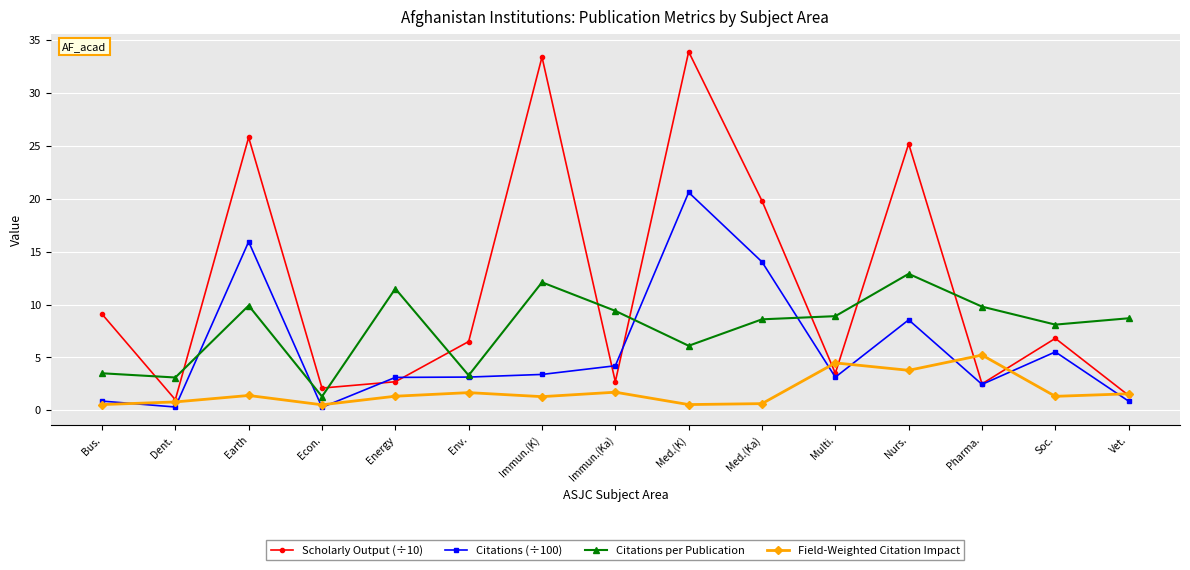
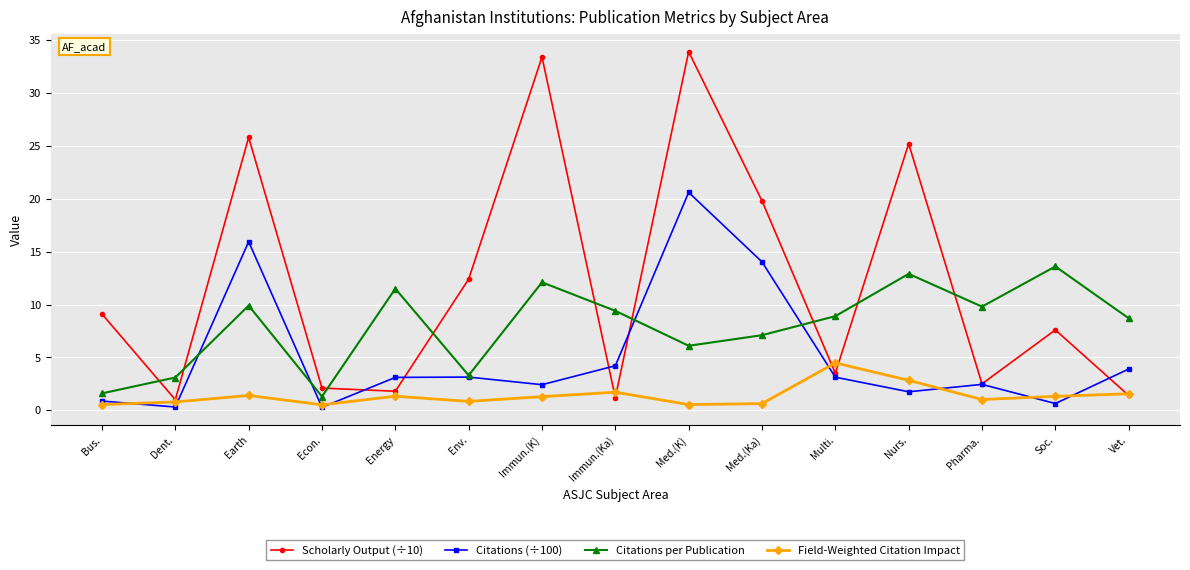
  {
    "Scholarly Output (÷10)": {
      "Bus.": 9.1,
      "Earth": 25.8,
      "Econ.": 2.1,
-     "Energy": 2.7,
-     "Env.": 6.5,
+     "Energy": 1.8,
+     "Env.": 12.4,
      "Immun.(K)": 33.4,
-     "Immun.(Ka)": 2.7,
+     "Immun.(Ka)": 1.2,
      "Med.(K)": 33.9,
      "Med.(Ka)": 19.8,
      "Multi.": 3.5,
      "Nurs.": 25.2,
-     "Soc.": 6.8
+     "Soc.": 7.6
    },
    "Citations (÷100)": {
      "Bus.": 0.9,
      "Dent.": 0.3,
      "Earth": 15.9,
      "Energy": 3.1,
-     "Immun.(K)": 3.4,
+     "Immun.(K)": 2.4,
      "Immun.(Ka)": 4.2,
      "Med.(K)": 20.6,
      "Med.(Ka)": 14.0,
      "Multi.": 3.1,
-     "Nurs.": 8.6,
-     "Soc.": 5.5,
-     "Vet.": 0.9
+     "Nurs.": 1.8,
+     "Soc.": 0.6,
+     "Vet.": 3.9
    },
    "Citations per Publication": {
-     "Bus.": 3.5,
+     "Bus.": 1.6,
      "Dent.": 3.1,
      "Earth": 9.9,
      "Econ.": 1.3,
      "Energy": 11.5,
      "Immun.(K)": 12.1,
      "Immun.(Ka)": 9.4,
      "Med.(K)": 6.1,
-     "Med.(Ka)": 8.6,
+     "Med.(Ka)": 7.1,
      "Multi.": 8.9,
      "Nurs.": 12.9,
      "Pharma.": 9.8,
-     "Soc.": 8.1,
+     "Soc.": 13.6,
      "Vet.": 8.7
    },
    "Field-Weighted Citation Impact": {
      "Bus.": 0.5,
      "Earth": 1.4,
      "Energy": 1.3,
-     "Env.": 1.7,
+     "Env.": 0.8,
      "Immun.(K)": 1.3,
      "Immun.(Ka)": 1.7,
      "Med.(K)": 0.5,
      "Med.(Ka)": 0.6,
      "Multi.": 4.5,
-     "Nurs.": 3.8,
-     "Pharma.": 5.2,
+     "Nurs.": 2.8,
+     "Pharma.": 1.0,
      "Soc.": 1.3
    }
  }
